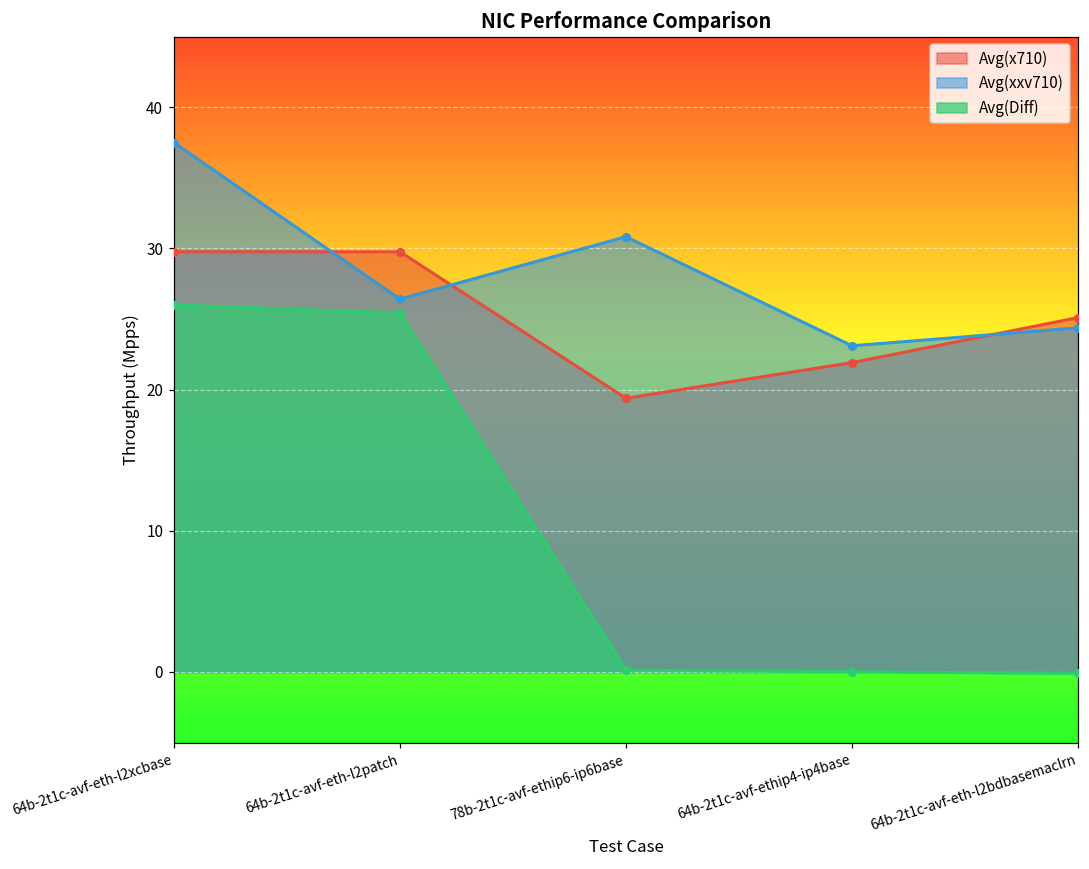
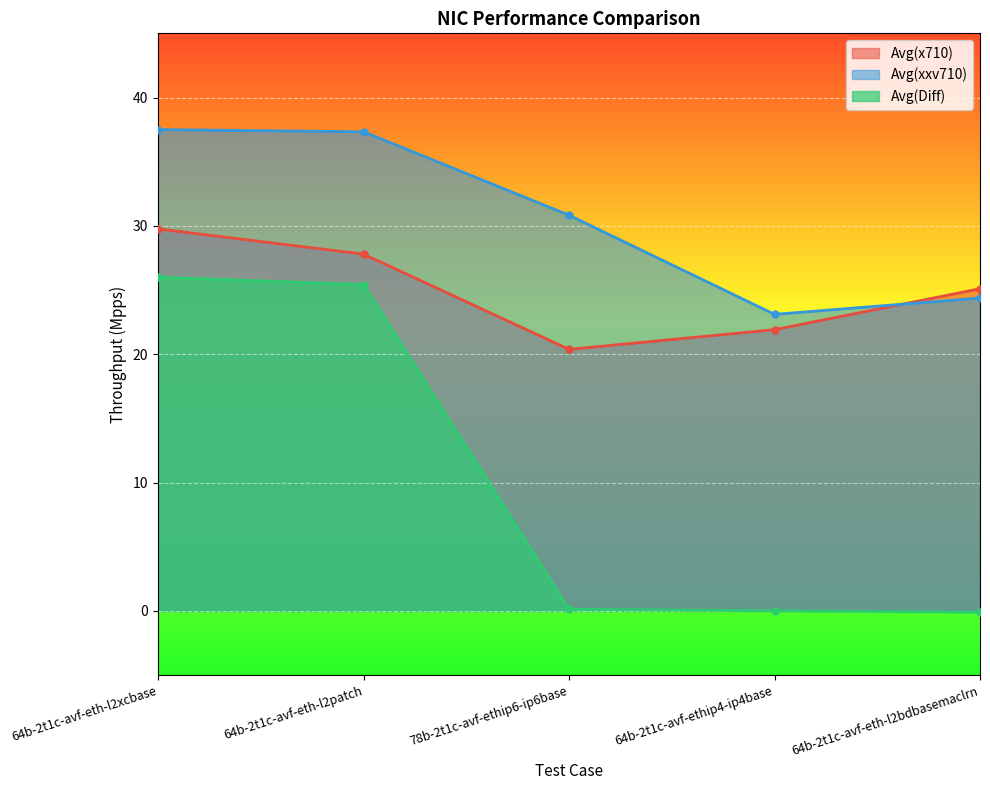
  {
    "Avg(x710)": {
      "64b-2t1c-avf-eth-l2xcbase": 29.8,
-     "64b-2t1c-avf-eth-l2patch": 29.8,
-     "78b-2t1c-avf-ethip6-ip6base": 19.4,
+     "64b-2t1c-avf-eth-l2patch": 27.8,
+     "78b-2t1c-avf-ethip6-ip6base": 20.4,
      "64b-2t1c-avf-ethip4-ip4base": 21.9,
      "64b-2t1c-avf-eth-l2bdbasemaclrn": 25.1
    },
    "Avg(xxv710)": {
      "64b-2t1c-avf-eth-l2xcbase": 37.5,
-     "64b-2t1c-avf-eth-l2patch": 26.4,
+     "64b-2t1c-avf-eth-l2patch": 37.3,
      "78b-2t1c-avf-ethip6-ip6base": 30.8,
      "64b-2t1c-avf-ethip4-ip4base": 23.1,
      "64b-2t1c-avf-eth-l2bdbasemaclrn": 24.4
    }
  }
